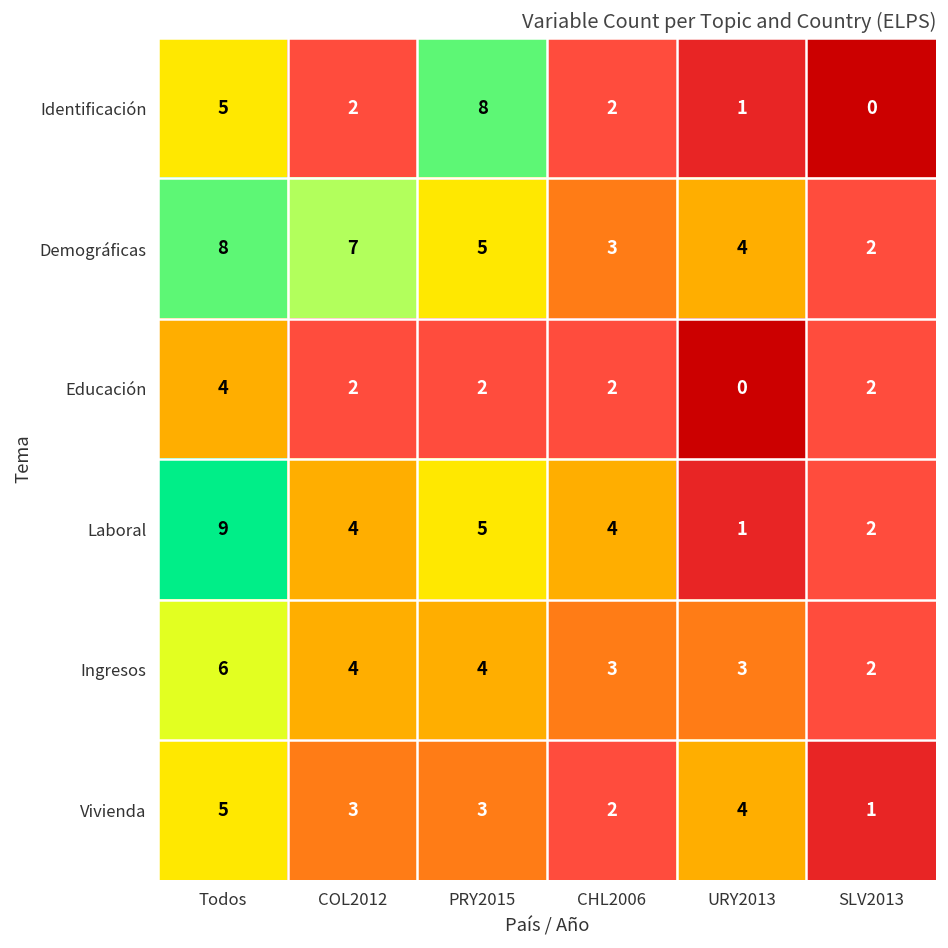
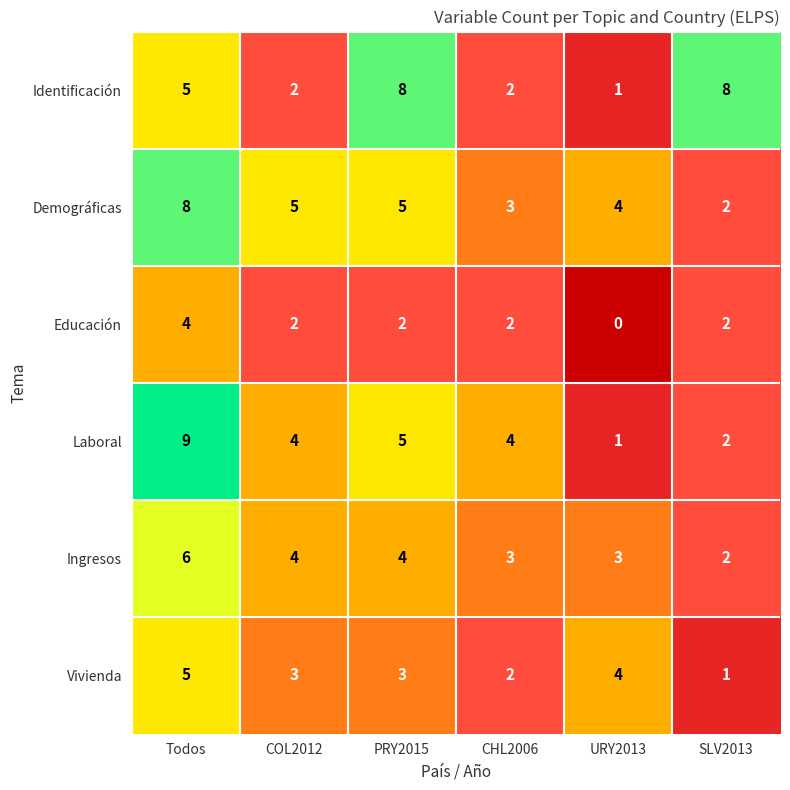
  {
    "Identificación": {
      "Todos": 5,
      "COL2012": 2,
      "PRY2015": 8,
      "CHL2006": 2,
      "URY2013": 1,
-     "SLV2013": 0
+     "SLV2013": 8
    },
    "Demográficas": {
      "Todos": 8,
-     "COL2012": 7,
+     "COL2012": 5,
      "PRY2015": 5,
      "CHL2006": 3,
      "URY2013": 4,
      "SLV2013": 2
    },
    "Educación": {
      "Todos": 4,
      "COL2012": 2,
      "PRY2015": 2,
      "CHL2006": 2,
      "URY2013": 0,
      "SLV2013": 2
    },
    "Laboral": {
      "Todos": 9,
      "COL2012": 4,
      "PRY2015": 5,
      "CHL2006": 4,
      "URY2013": 1,
      "SLV2013": 2
    },
    "Ingresos": {
      "Todos": 6,
      "COL2012": 4,
      "PRY2015": 4,
      "CHL2006": 3,
      "URY2013": 3,
      "SLV2013": 2
    },
    "Vivienda": {
      "Todos": 5,
      "COL2012": 3,
      "PRY2015": 3,
      "CHL2006": 2,
      "URY2013": 4,
      "SLV2013": 1
    }
  }
